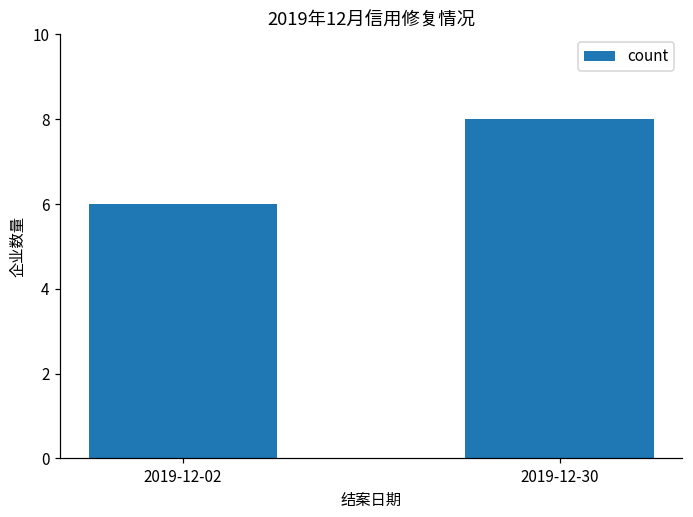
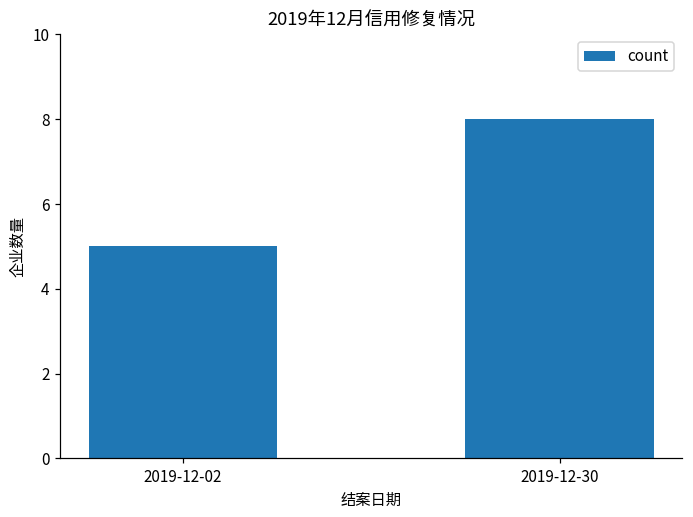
  {
-   "2019-12-02": 6,
+   "2019-12-02": 5,
    "2019-12-30": 8
  }
